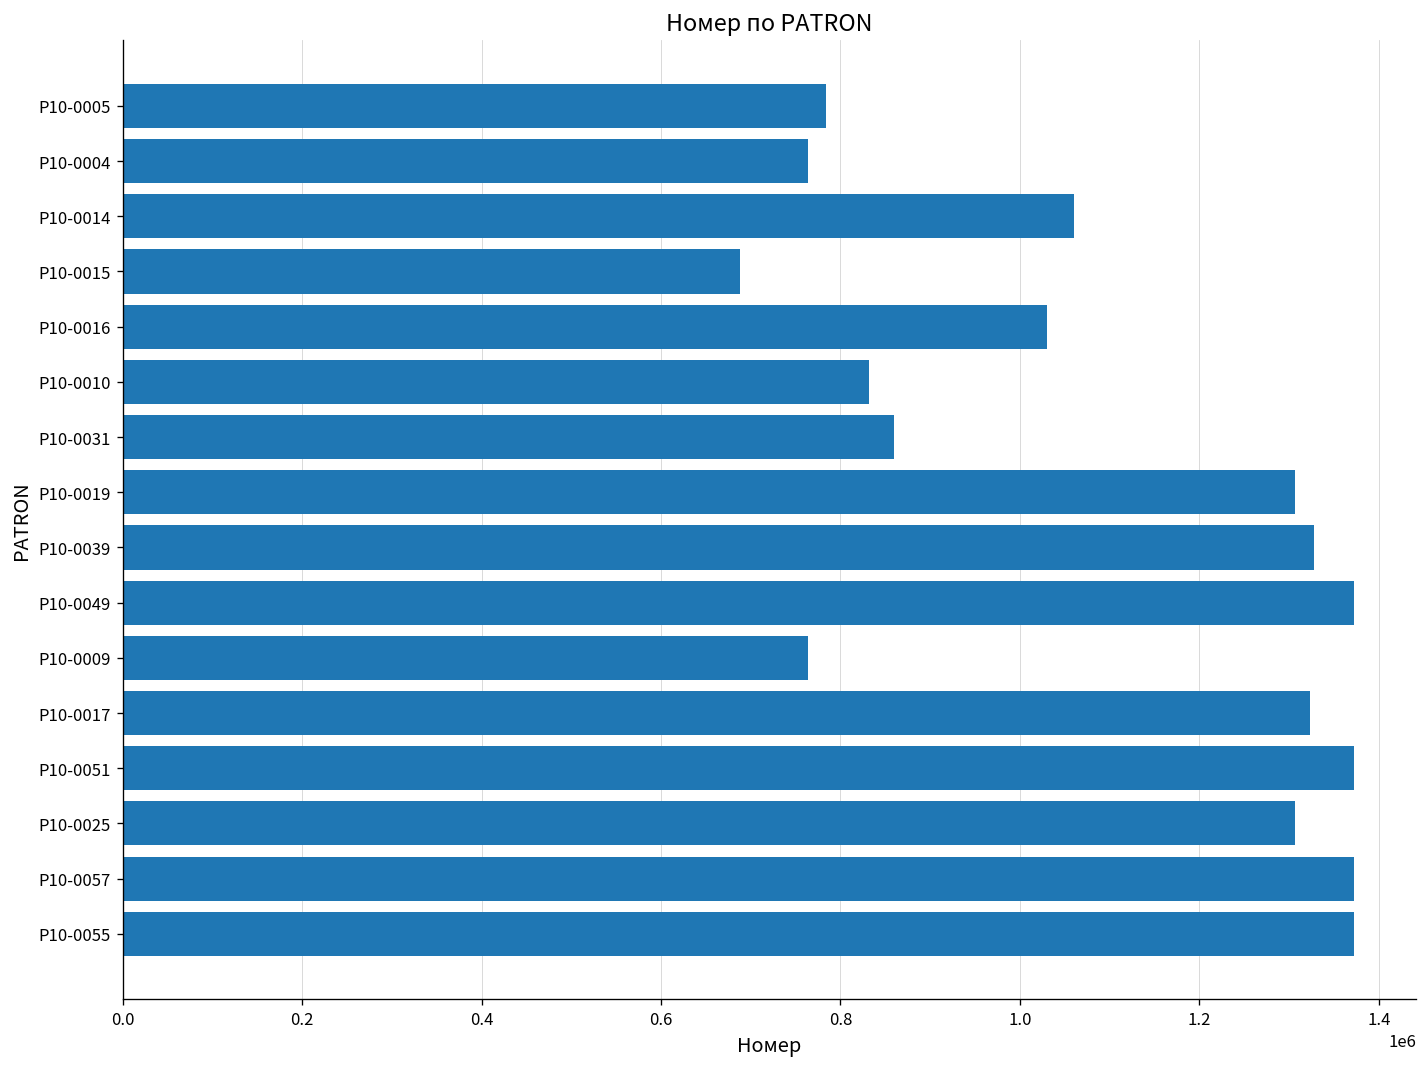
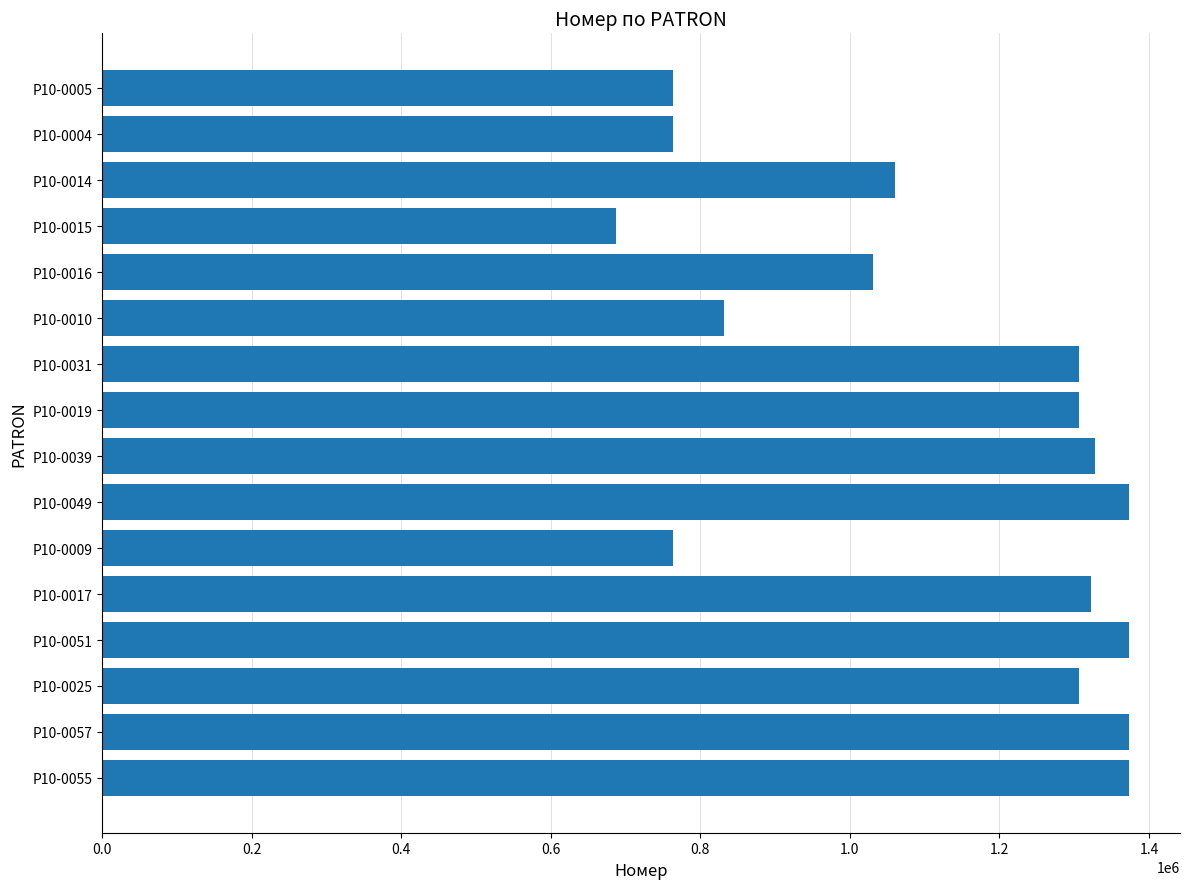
  {
-   "P10-0005": 780000,
+   "P10-0005": 760000,
    "P10-0004": 760000,
    "P10-0014": 1060000,
    "P10-0015": 690000,
    "P10-0016": 1030000,
    "P10-0010": 830000,
-   "P10-0031": 860000,
+   "P10-0031": 1310000,
    "P10-0019": 1310000,
    "P10-0039": 1330000,
    "P10-0049": 1370000,
    "P10-0009": 760000,
    "P10-0017": 1320000,
    "P10-0051": 1370000,
    "P10-0025": 1310000,
    "P10-0057": 1370000,
    "P10-0055": 1370000
  }
